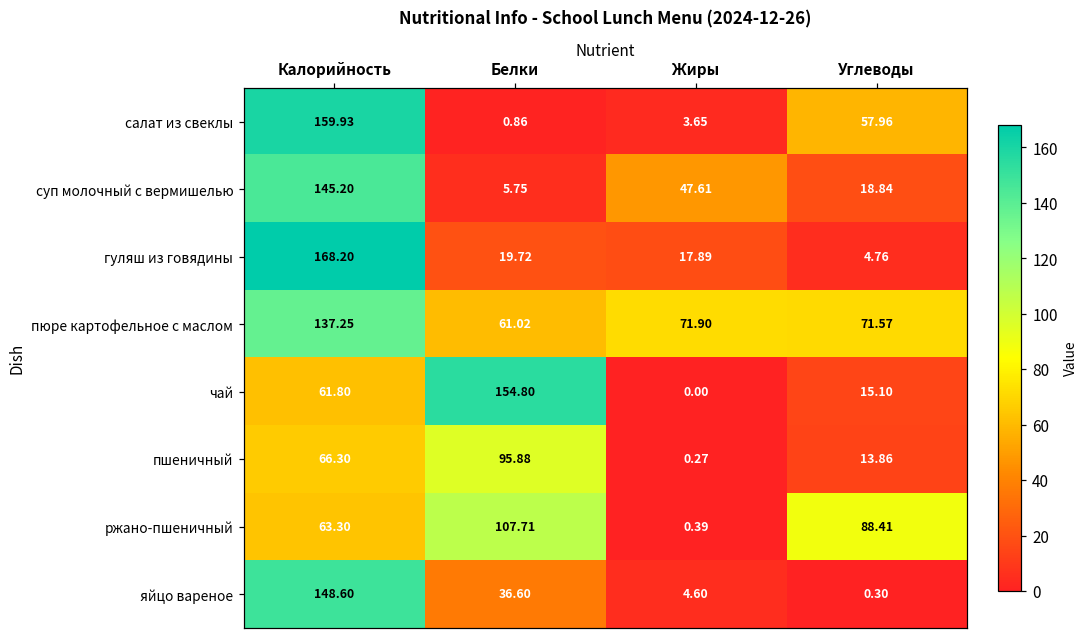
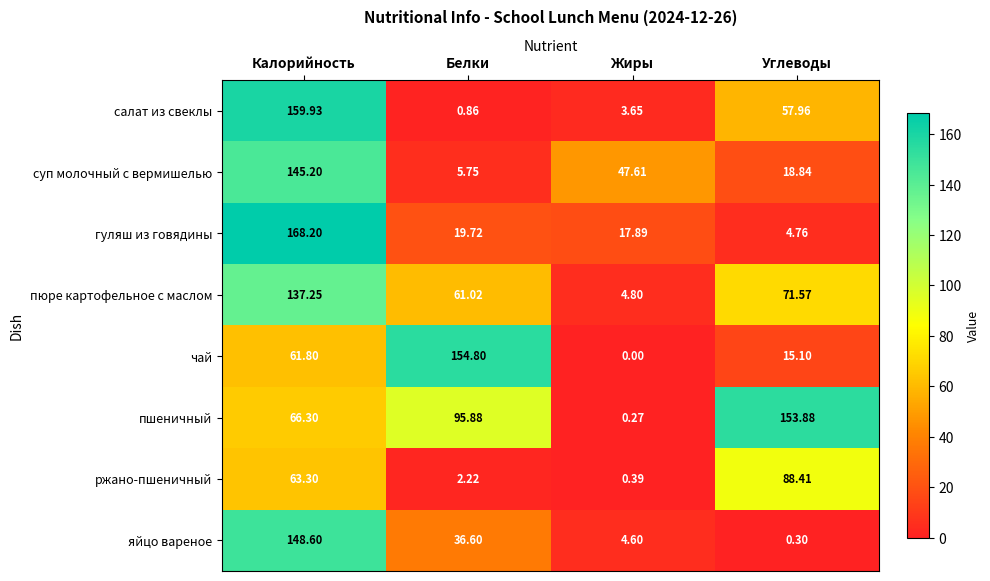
  {
    "салат из свеклы": {
      "Калорийность": 159.93,
      "Белки": 0.86,
      "Жиры": 3.65,
      "Углеводы": 57.96
    },
    "суп молочный с вермишелью": {
      "Калорийность": 145.20,
      "Белки": 5.75,
      "Жиры": 47.61,
      "Углеводы": 18.84
    },
    "гуляш из говядины": {
      "Калорийность": 168.20,
      "Белки": 19.72,
      "Жиры": 17.89,
      "Углеводы": 4.76
    },
    "пюре картофельное с маслом": {
      "Калорийность": 137.25,
      "Белки": 61.02,
-     "Жиры": 71.90,
+     "Жиры": 4.80,
      "Углеводы": 71.57
    },
    "чай": {
      "Калорийность": 61.80,
      "Белки": 154.80,
      "Жиры": 0.00,
      "Углеводы": 15.10
    },
    "пшеничный": {
      "Калорийность": 66.30,
      "Белки": 95.88,
      "Жиры": 0.27,
-     "Углеводы": 13.86
+     "Углеводы": 153.88
    },
    "ржано-пшеничный": {
      "Калорийность": 63.30,
-     "Белки": 107.71,
+     "Белки": 2.22,
      "Жиры": 0.39,
      "Углеводы": 88.41
    },
    "яйцо вареное": {
      "Калорийность": 148.60,
      "Белки": 36.60,
      "Жиры": 4.60,
      "Углеводы": 0.30
    }
  }
